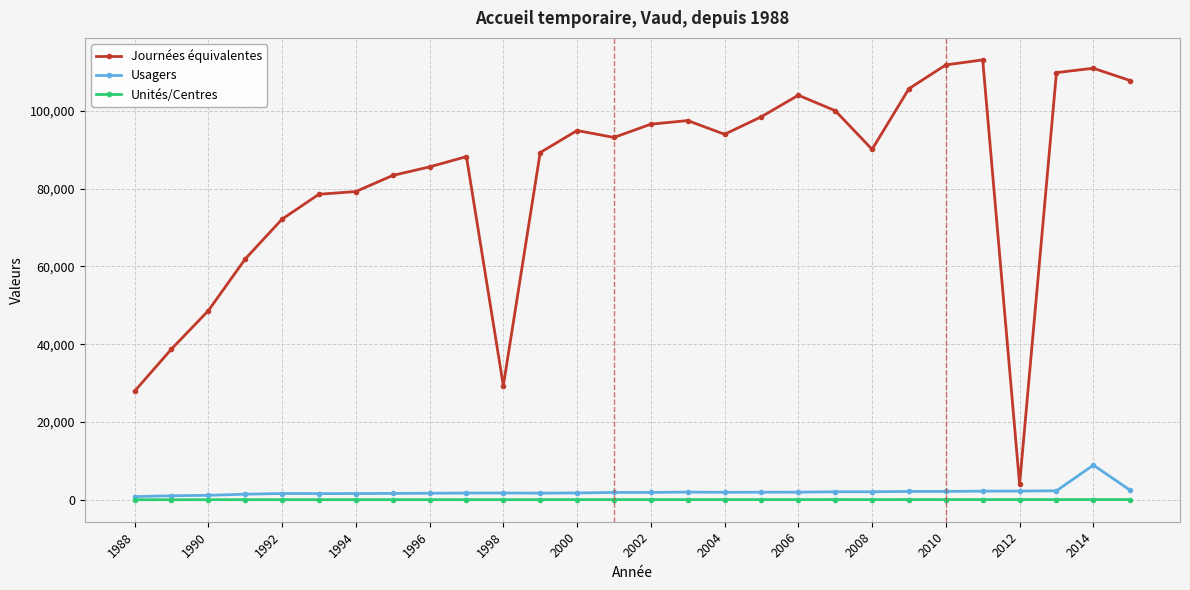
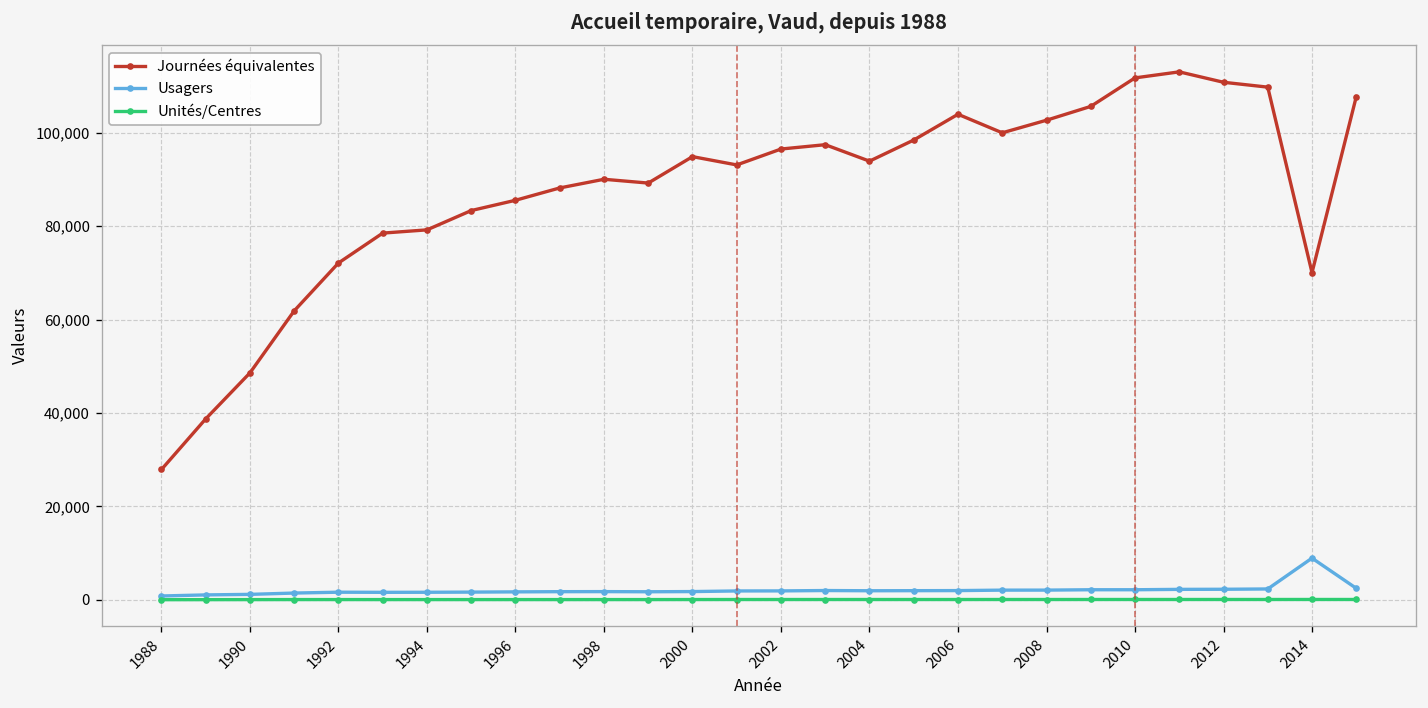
  {
    "Journées équivalentes": {
      "1988": "28,000",
      "1990": "49,000",
      "1992": "72,000",
      "1994": "79,000",
      "1996": "86,000",
-     "1998": "29,000",
+     "1998": "90,000",
      "2000": "95,000",
      "2002": "97,000",
      "2004": "94,000",
      "2006": "104,000",
-     "2008": "90,000",
+     "2008": "103,000",
      "2010": "112,000",
-     "2012": "4,000",
-     "2014": "111,000"
+     "2012": "111,000",
+     "2014": "70,000"
    },
    "Usagers": {
      "1988": "1,000",
      "1990": "1,000",
      "1992": "2,000",
      "1994": "2,000",
      "1996": "2,000",
      "1998": "2,000",
      "2000": "2,000",
      "2002": "2,000",
      "2004": "2,000",
      "2006": "2,000",
      "2008": "2,000",
      "2010": "2,000",
      "2012": "2,000",
      "2014": "9,000"
    },
    "Unités/Centres": {
      "1988": "0",
      "1990": "0",
      "1992": "0",
      "1994": "0",
      "1996": "0",
      "1998": "0",
      "2000": "0",
      "2002": "0",
      "2004": "0",
      "2006": "0",
      "2008": "0",
      "2010": "0",
      "2012": "0",
      "2014": "0"
    }
  }
